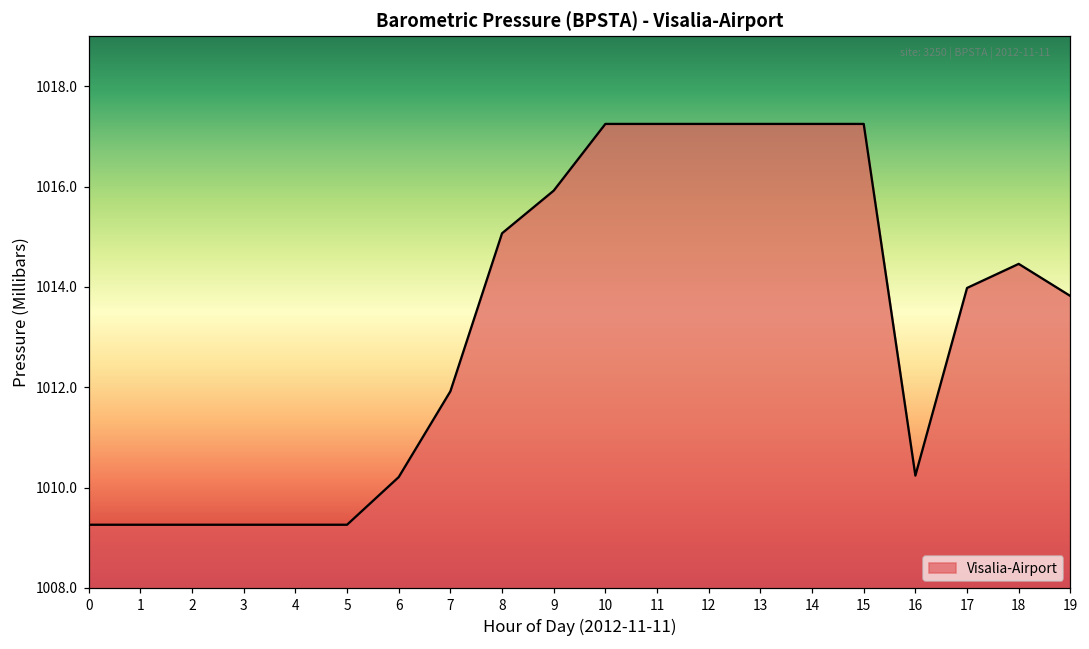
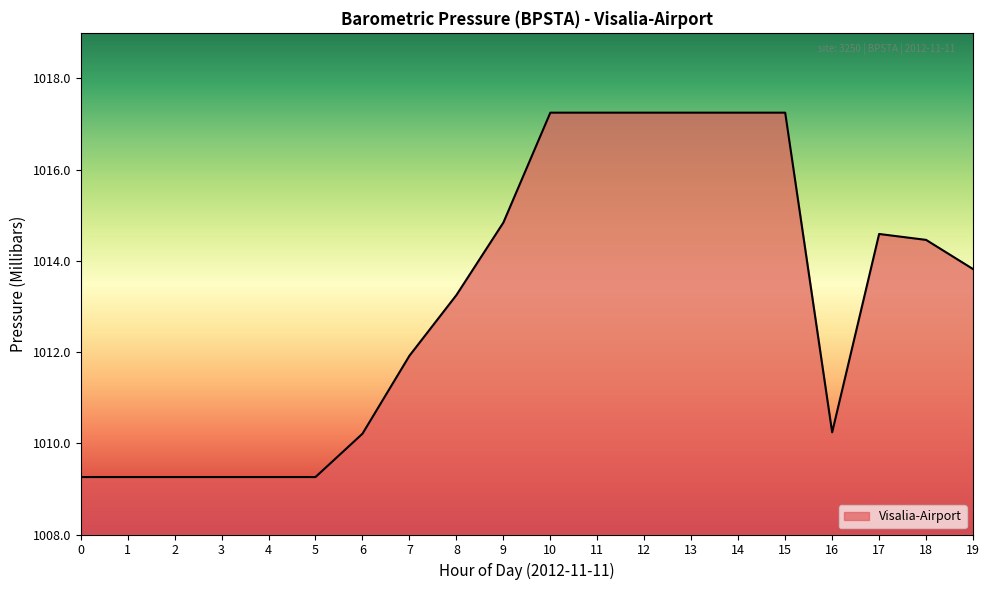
  {
    "0": 1009.3,
    "1": 1009.3,
    "2": 1009.3,
    "3": 1009.3,
    "4": 1009.3,
    "5": 1009.3,
    "6": 1010.2,
    "7": 1011.9,
-   "8": 1015.1,
-   "9": 1015.9,
+   "8": 1013.3,
+   "9": 1014.8,
    "10": 1017.3,
    "11": 1017.3,
    "12": 1017.3,
    "13": 1017.3,
    "14": 1017.3,
    "15": 1017.3,
    "16": 1010.2,
-   "17": 1014.0,
+   "17": 1014.6,
    "18": 1014.5,
    "19": 1013.8
  }
